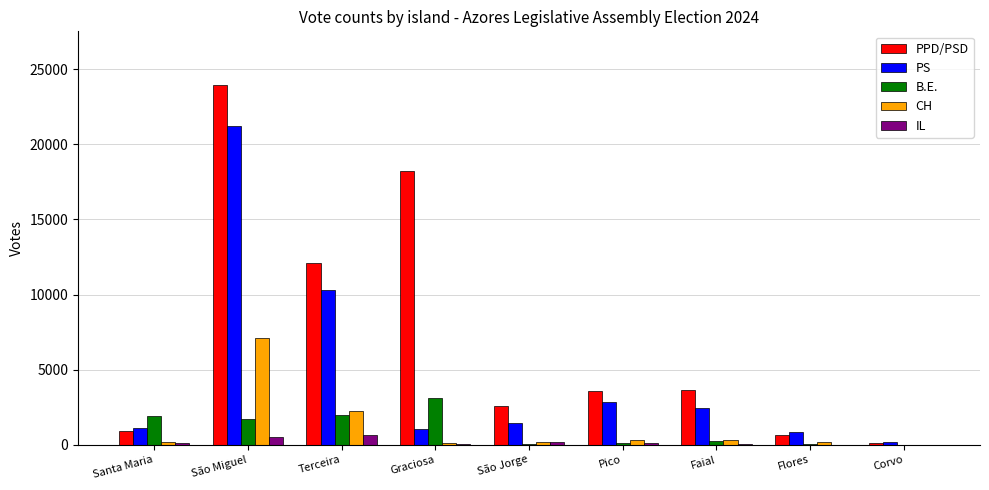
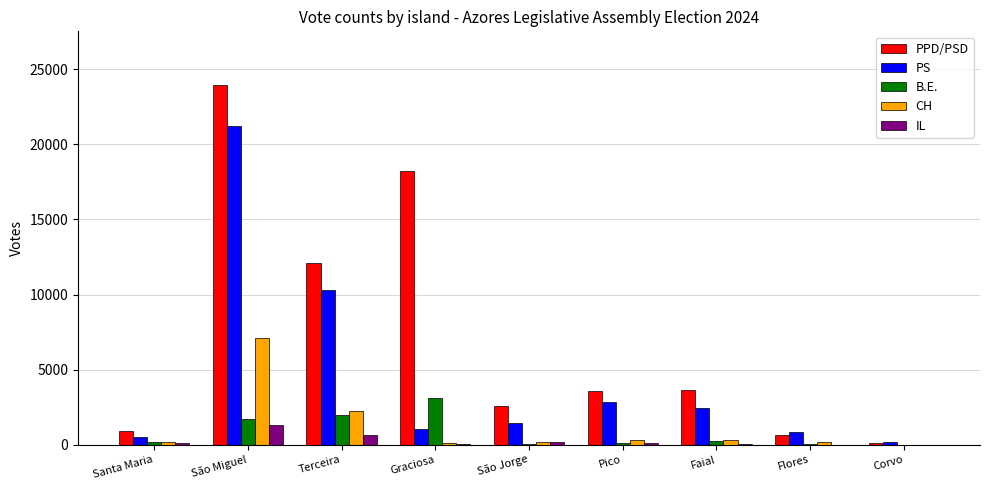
  {
    "PPD/PSD": {
      "Santa Maria": 900,
      "São Miguel": 23900,
      "Terceira": 12100,
      "Graciosa": 18300,
      "São Jorge": 2600,
      "Pico": 3600,
      "Faial": 3700,
      "Flores": 600
    },
    "PS": {
-     "Santa Maria": 1100,
+     "Santa Maria": 500,
      "São Miguel": 21300,
      "Terceira": 10300,
      "Graciosa": 1100,
      "São Jorge": 1500,
      "Pico": 2900,
      "Faial": 2400,
      "Flores": 900
    },
    "B.E.": {
-     "Santa Maria": 1900,
+     "Santa Maria": 200,
      "São Miguel": 1700,
      "Terceira": 2000,
      "Graciosa": 3100,
      "Faial": 200,
      "Corvo": 0
    },
    "CH": {
      "Santa Maria": 200,
      "São Miguel": 7100,
      "Terceira": 2200,
      "São Jorge": 200,
      "Pico": 300,
      "Faial": 300
    },
    "IL": {
-     "São Miguel": 500,
+     "São Miguel": 1300,
      "Terceira": 700,
      "São Jorge": 200,
      "Flores": 0,
      "Corvo": 0
    }
  }
